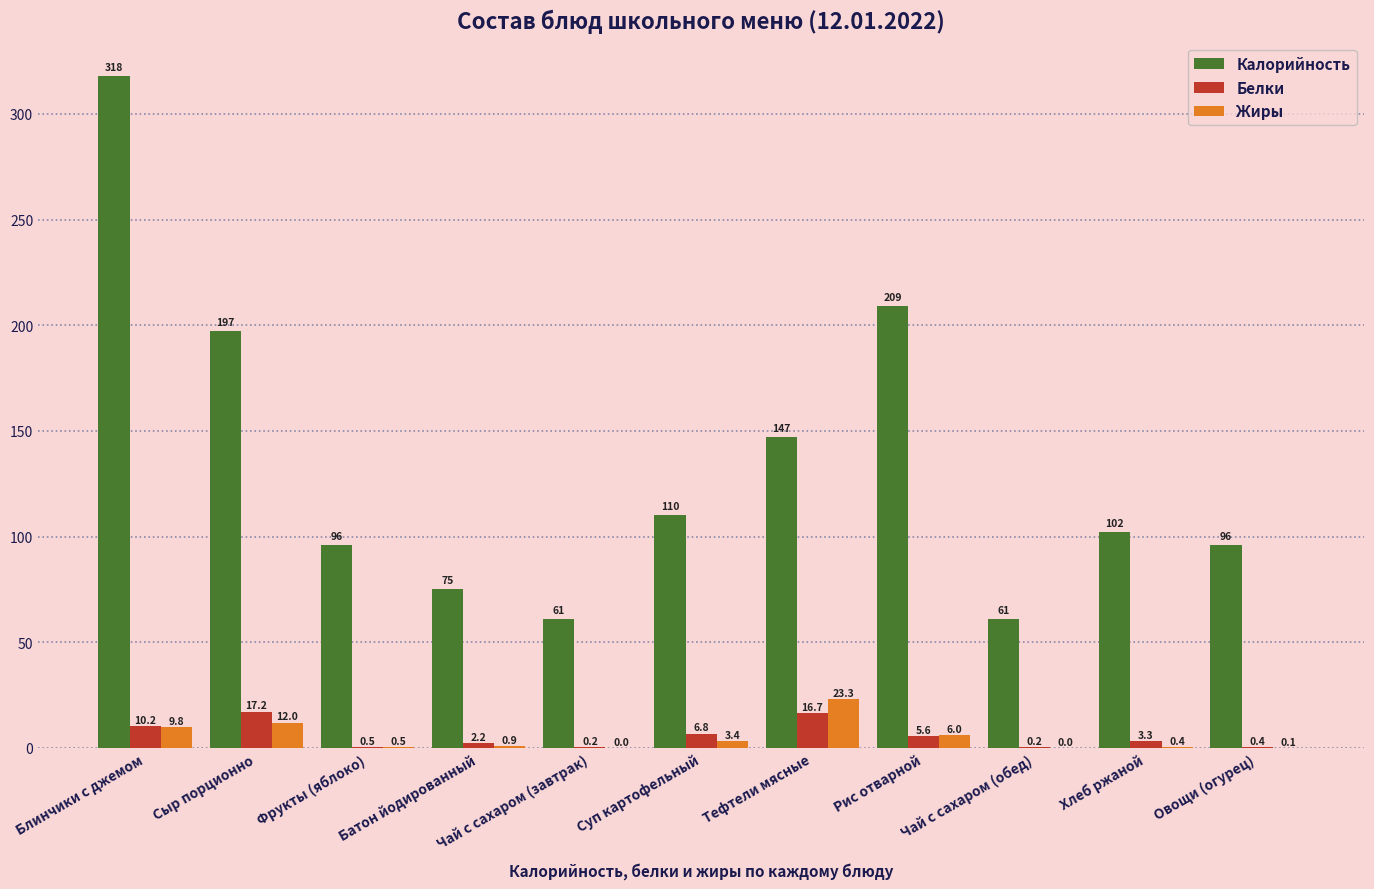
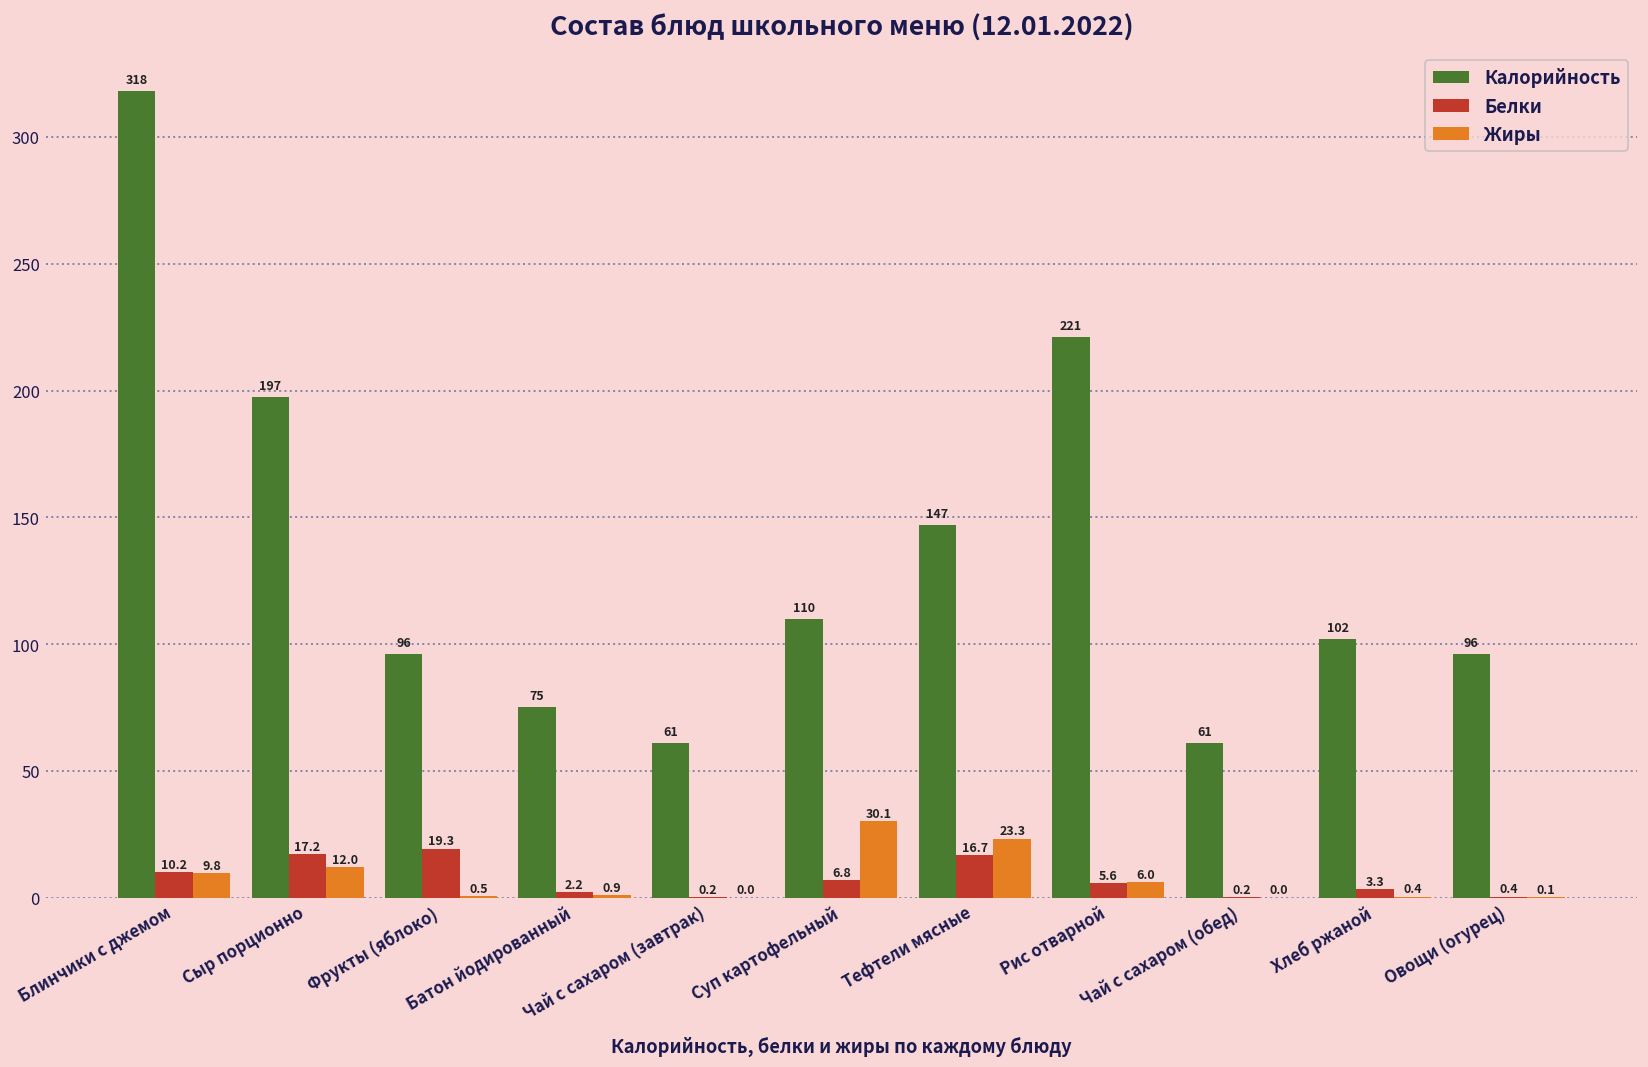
  {
    "Калорийность": {
      "Блинчики с джемом": 318,
      "Сыр порционно": 197,
      "Фрукты (яблоко)": 96,
      "Батон йодированный": 75,
      "Чай с сахаром (завтрак)": 61,
      "Суп картофельный": 110,
      "Тефтели мясные": 147,
-     "Рис отварной": 209,
+     "Рис отварной": 221,
      "Чай с сахаром (обед)": 61,
      "Хлеб ржаной": 102,
      "Овощи (огурец)": 96
    },
    "Белки": {
      "Блинчики с джемом": 10.2,
      "Сыр порционно": 17.2,
-     "Фрукты (яблоко)": 0.5,
+     "Фрукты (яблоко)": 19.3,
      "Батон йодированный": 2.2,
      "Чай с сахаром (завтрак)": 0.2,
      "Суп картофельный": 6.8,
      "Тефтели мясные": 16.7,
      "Рис отварной": 5.6,
      "Чай с сахаром (обед)": 0.2,
      "Хлеб ржаной": 3.3,
      "Овощи (огурец)": 0.4
    },
    "Жиры": {
      "Блинчики с джемом": 9.8,
      "Сыр порционно": 12.0,
      "Фрукты (яблоко)": 0.5,
      "Батон йодированный": 0.9,
      "Чай с сахаром (завтрак)": 0.0,
-     "Суп картофельный": 3.4,
+     "Суп картофельный": 30.1,
      "Тефтели мясные": 23.3,
      "Рис отварной": 6.0,
      "Чай с сахаром (обед)": 0.0,
      "Хлеб ржаной": 0.4,
      "Овощи (огурец)": 0.1
    }
  }
